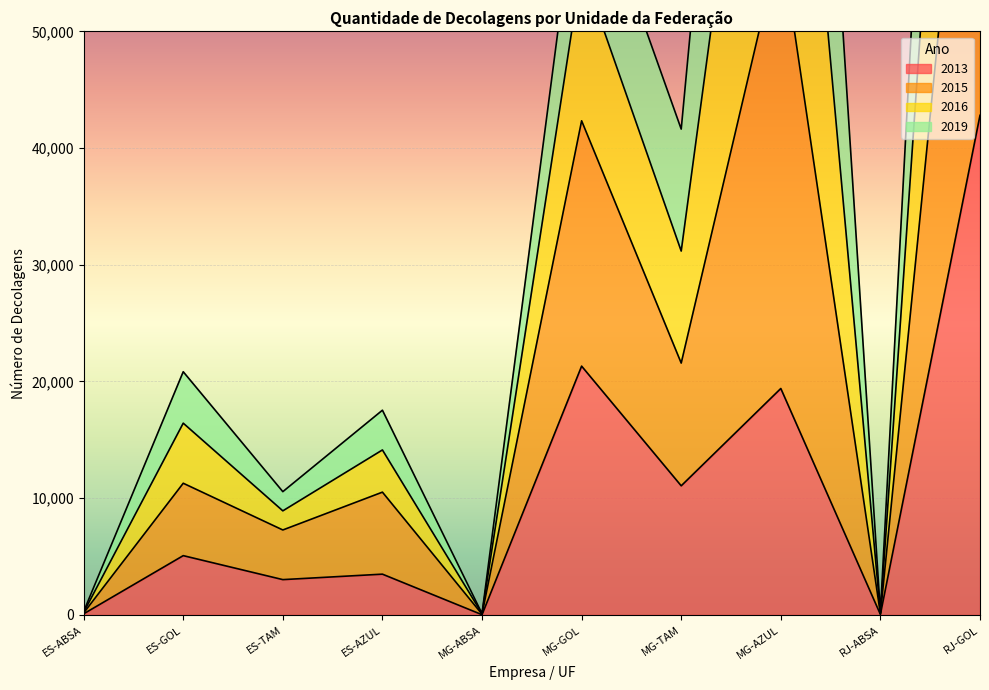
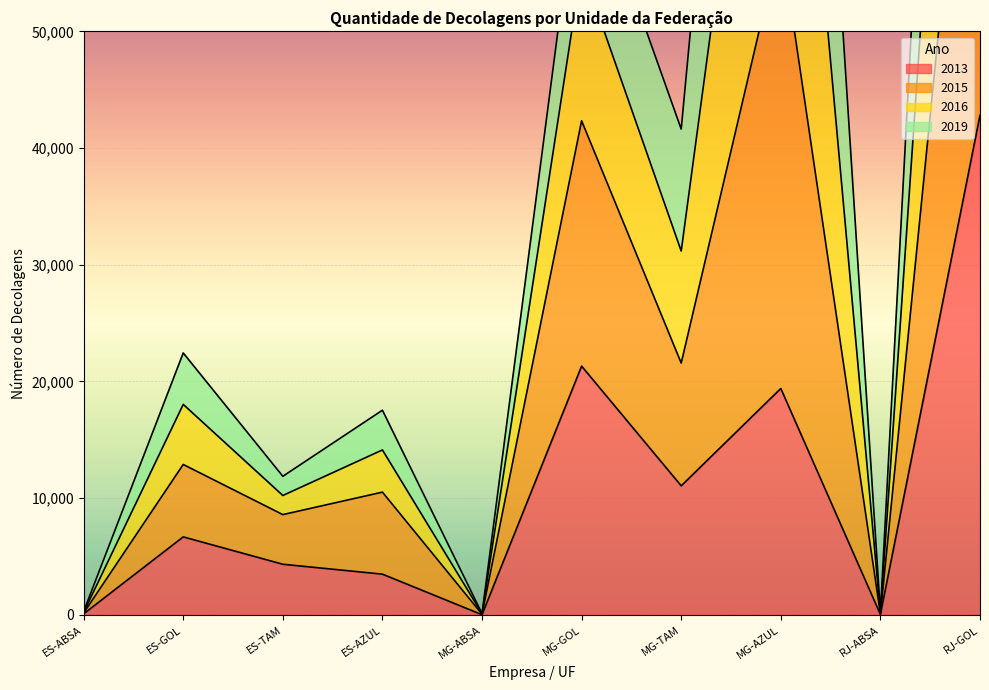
  {
    "2013": {
-     "ES-GOL": "5,100",
-     "ES-TAM": "3,000",
+     "ES-GOL": "6,700",
+     "ES-TAM": "4,300",
      "ES-AZUL": "3,500",
      "MG-GOL": "21,300",
      "MG-TAM": "11,100",
      "MG-AZUL": "19,400",
      "RJ-GOL": "42,800"
    },
    "2015": {
      "ES-GOL": "6,200",
      "ES-TAM": "4,300",
      "ES-AZUL": "7,000",
      "MG-GOL": "21,000",
      "MG-TAM": "10,500"
    },
    "2016": {
      "ES-GOL": "5,100",
      "ES-TAM": "1,600",
      "ES-AZUL": "3,600",
      "MG-TAM": "9,600"
    },
    "2019": {
      "ES-GOL": "4,400",
      "ES-TAM": "1,600",
      "ES-AZUL": "3,400",
      "MG-TAM": "10,400"
    }
  }
